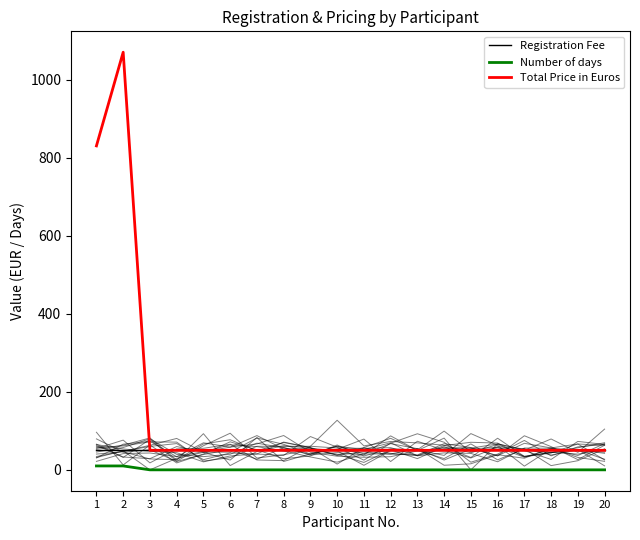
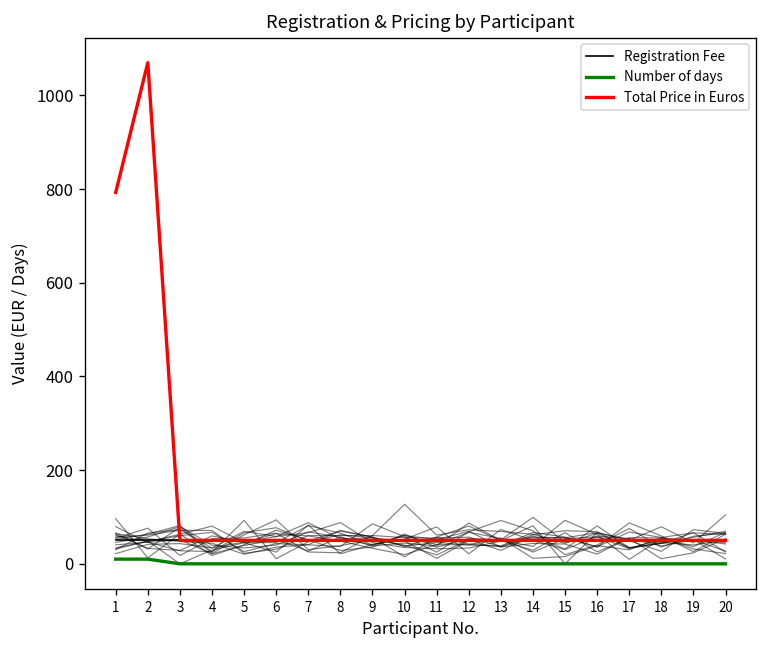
  {
    "Number of days": {
      "1": 10,
      "4": 0,
      "5": 0,
      "6": 0,
      "7": 0,
      "8": 0,
      "9": 0,
      "10": 0,
      "11": 0,
      "12": 0,
      "13": 0,
      "14": 0,
      "16": 0,
      "17": 0,
      "18": 0,
      "19": 0,
      "20": 0
    },
    "Total Price in Euros": {
-     "1": 830,
+     "1": 790,
      "2": 1070
    }
  }
